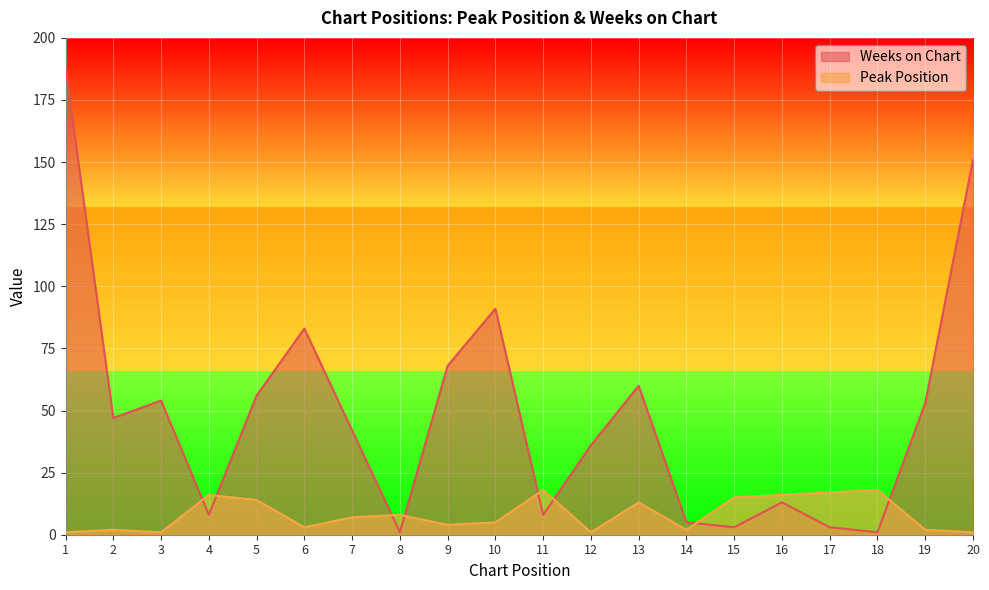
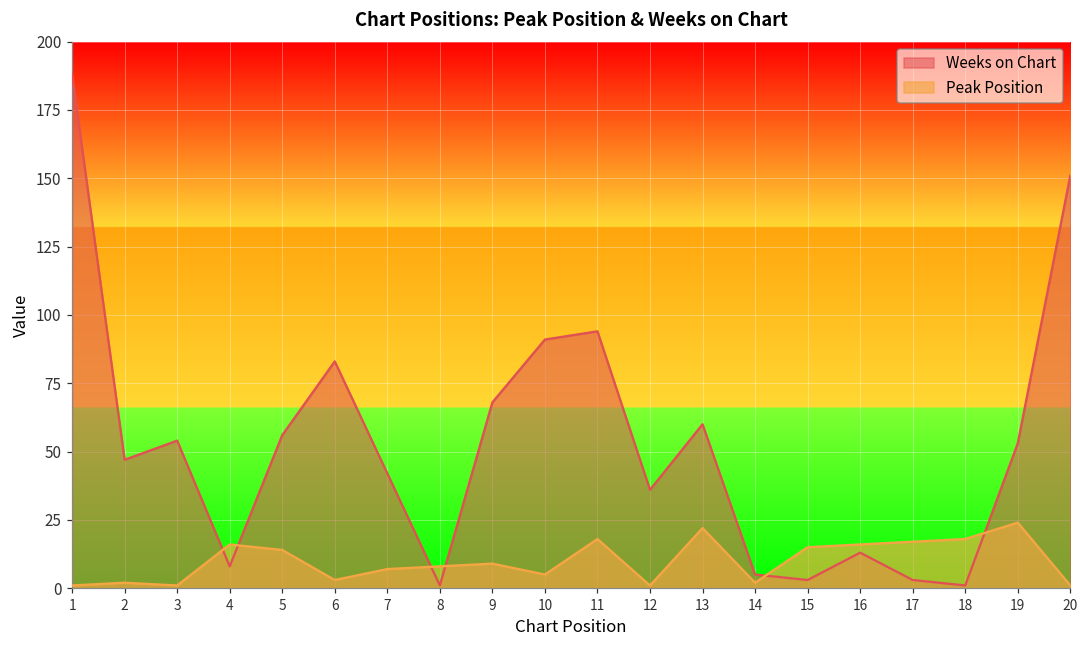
  {
    "Weeks on Chart": {
      "1": 188,
      "2": 47,
      "3": 54,
      "4": 8,
      "5": 56,
      "6": 83,
      "7": 42,
      "8": 1,
      "9": 68,
      "10": 91,
-     "11": 8,
+     "11": 94,
      "12": 36,
      "13": 60,
      "14": 5,
      "15": 3,
      "16": 13,
      "17": 3,
      "18": 1,
      "19": 53,
      "20": 151
    },
    "Peak Position": {
      "1": 1,
      "2": 2,
      "3": 1,
      "4": 16,
      "5": 14,
      "6": 3,
      "7": 7,
      "8": 8,
-     "9": 4,
+     "9": 9,
      "10": 5,
      "11": 18,
      "12": 1,
-     "13": 13,
+     "13": 22,
      "14": 2,
      "15": 15,
      "16": 16,
      "17": 17,
      "18": 18,
-     "19": 2,
+     "19": 24,
      "20": 1
    }
  }
